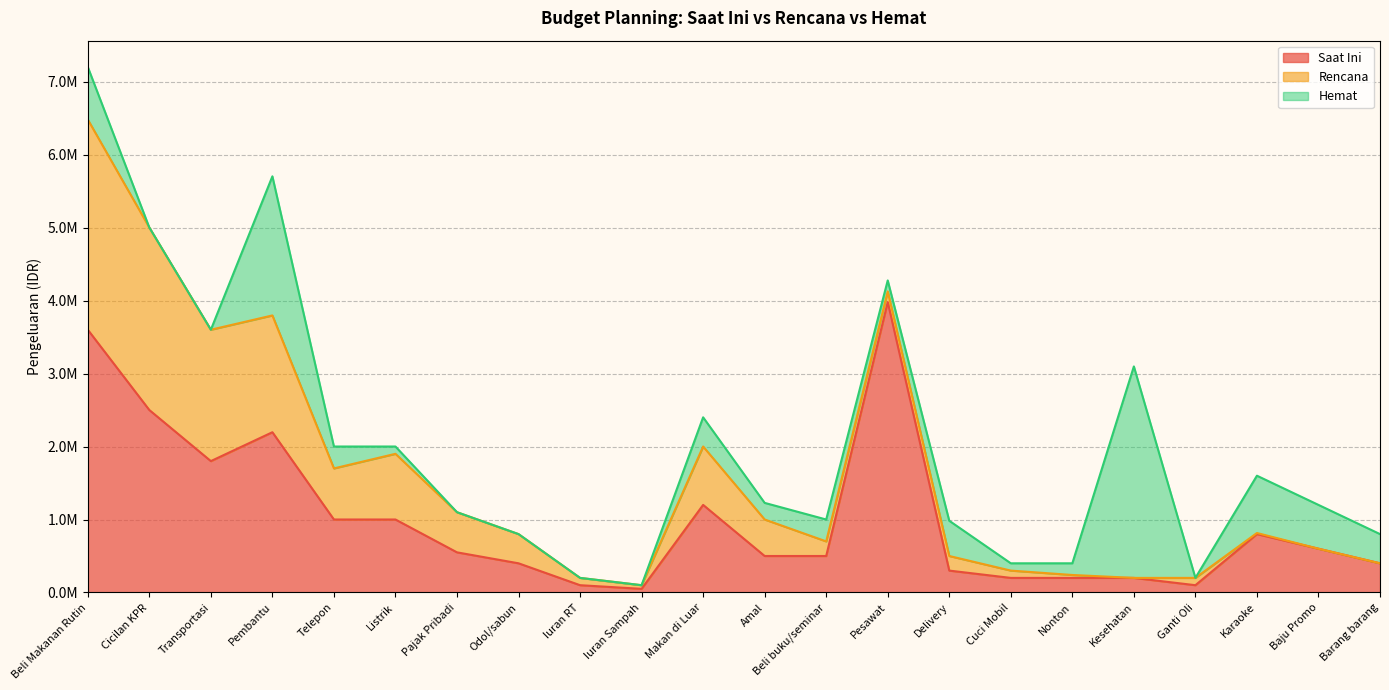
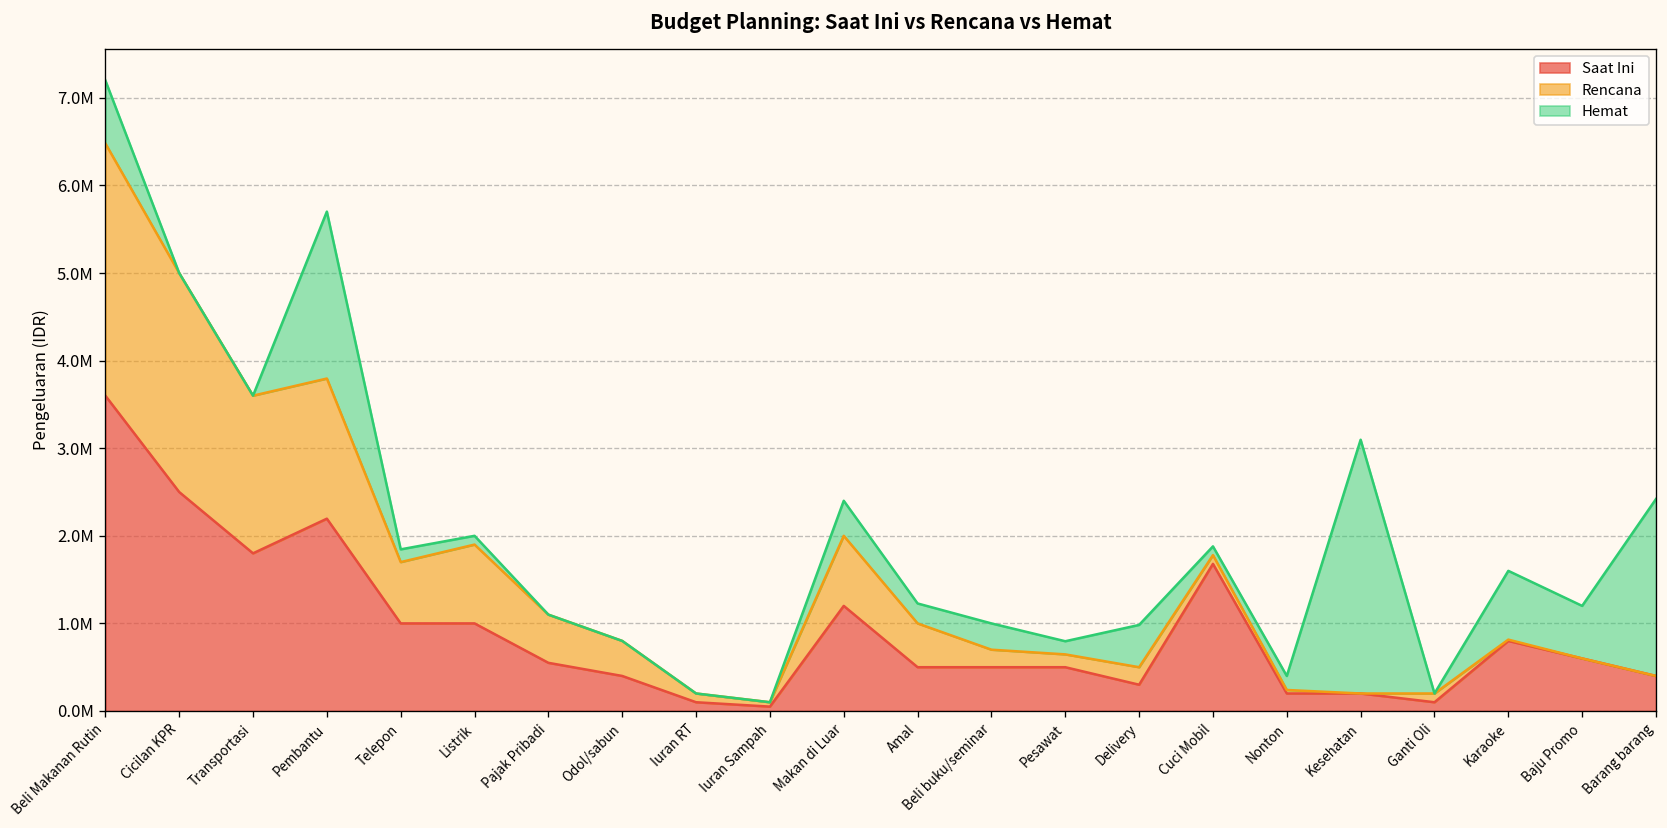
  {
    "Saat Ini": {
      "Beli Makanan Rutin": 3600000,
      "Cicilan KPR": 2500000,
      "Transportasi": 1800000,
      "Pembantu": 2200000,
      "Telepon": 1000000,
      "Listrik": 1000000,
      "Pajak Pribadi": 600000,
      "Odol/sabun": 400000,
      "Iuran RT": 100000,
      "Iuran Sampah": 100000,
      "Makan di Luar": 1200000,
      "Amal": 500000,
      "Beli buku/seminar": 500000,
-     "Pesawat": 4000000,
+     "Pesawat": 500000,
      "Delivery": 300000,
-     "Cuci Mobil": 200000,
+     "Cuci Mobil": 1700000,
      "Nonton": 200000,
      "Ganti Oli": 100000
    },
    "Rencana": {
      "Beli Makanan Rutin": 2900000,
      "Pembantu": 1600000,
      "Telepon": 700000,
      "Listrik": 900000,
      "Makan di Luar": 800000,
      "Amal": 500000,
      "Beli buku/seminar": 200000,
      "Pesawat": 100000,
      "Delivery": 200000,
      "Cuci Mobil": 100000,
      "Nonton": 0
    },
    "Hemat": {
      "Beli Makanan Rutin": 700000,
      "Pembantu": 1900000,
-     "Telepon": 300000,
+     "Telepon": 100000,
      "Listrik": 100000,
      "Makan di Luar": 400000,
      "Amal": 200000,
      "Beli buku/seminar": 300000,
      "Pesawat": 200000,
      "Delivery": 500000,
      "Cuci Mobil": 100000,
      "Nonton": 200000,
      "Kesehatan": 2900000,
      "Karaoke": 800000,
      "Baju Promo": 600000,
-     "Barang barang": 400000
+     "Barang barang": 2000000
    }
  }
